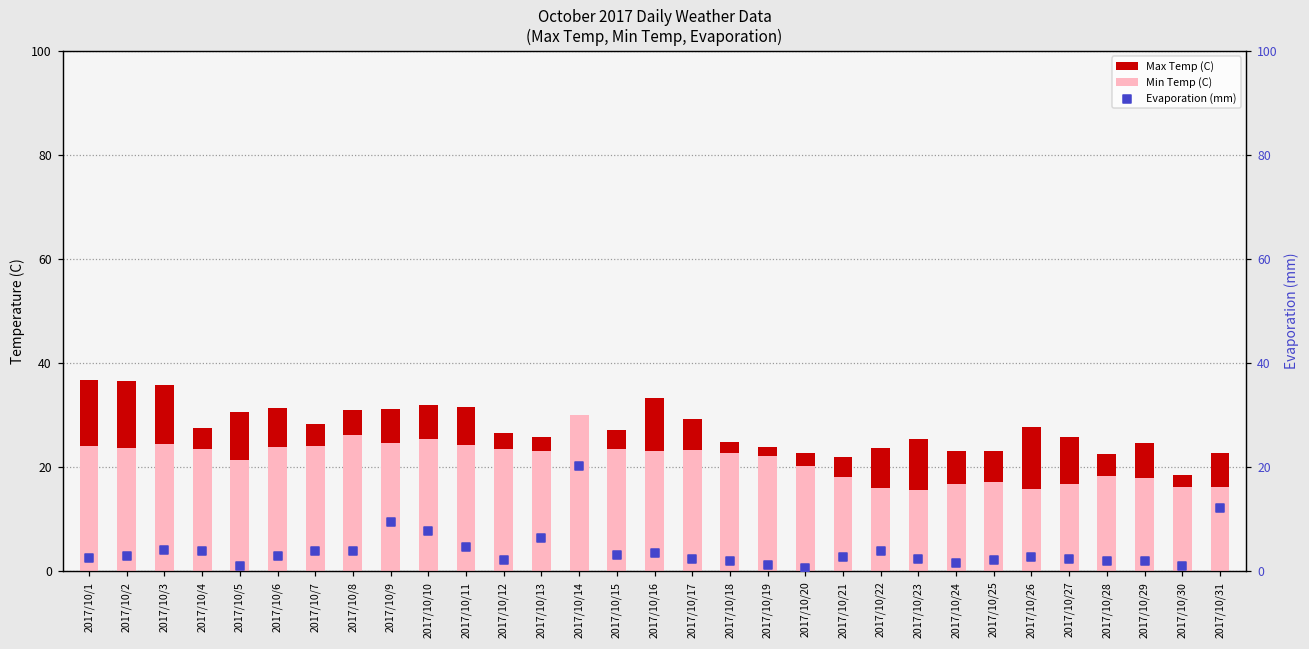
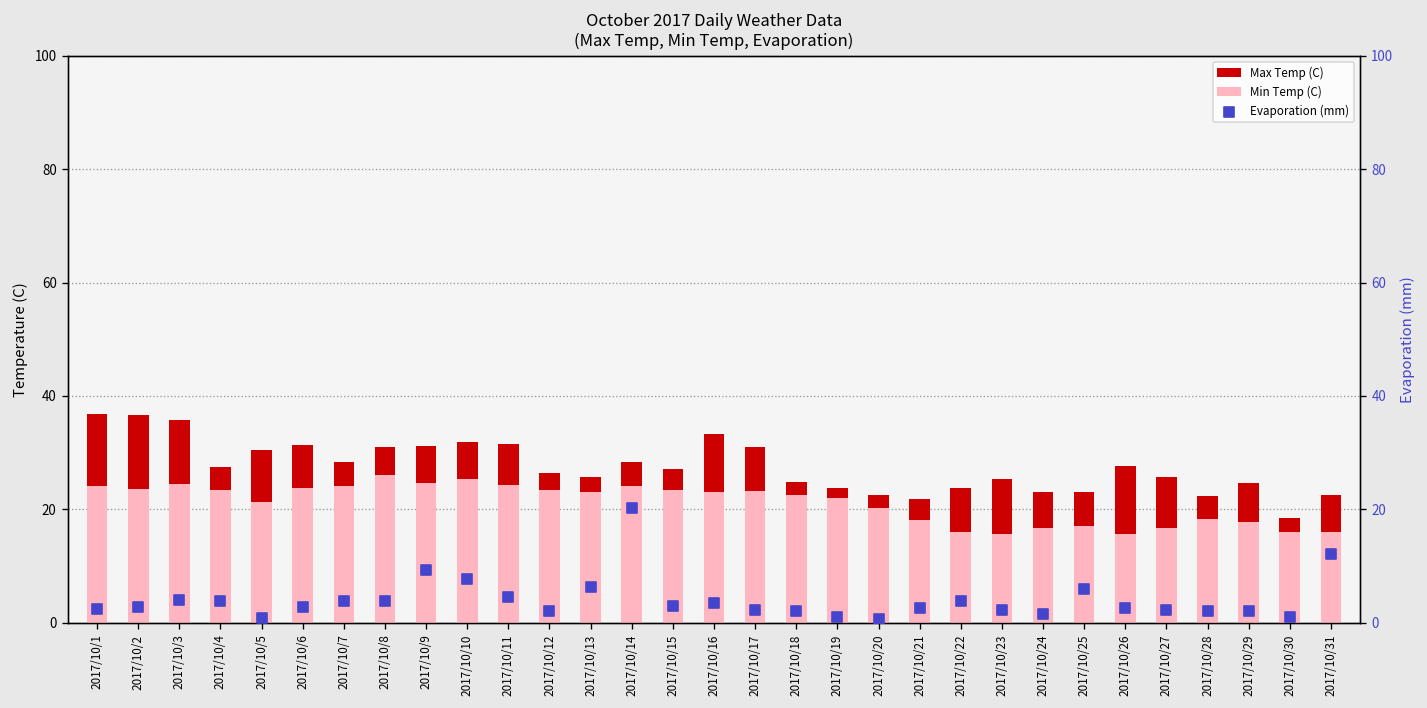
  {
    "Max Temp (C)": {
      "2017/10/1": 37,
      "2017/10/2": 37,
      "2017/10/3": 36,
      "2017/10/4": 27,
      "2017/10/5": 31,
      "2017/10/6": 31,
      "2017/10/7": 28,
      "2017/10/8": 31,
      "2017/10/9": 31,
      "2017/10/10": 32,
      "2017/10/11": 32,
      "2017/10/12": 27,
      "2017/10/13": 26,
      "2017/10/15": 27,
      "2017/10/16": 33,
-     "2017/10/17": 29,
+     "2017/10/17": 31,
      "2017/10/18": 25,
      "2017/10/19": 24,
      "2017/10/20": 23,
      "2017/10/21": 22,
      "2017/10/22": 24,
      "2017/10/23": 25,
      "2017/10/24": 23,
      "2017/10/25": 23,
      "2017/10/26": 28,
      "2017/10/27": 26,
      "2017/10/28": 22,
      "2017/10/29": 25,
      "2017/10/30": 18,
      "2017/10/31": 23
    },
    "Min Temp (C)": {
-     "2017/10/14": 30
+     "2017/10/14": 24
    },
    "Evaporation (mm)": {
-     "2017/10/25": 2
+     "2017/10/25": 6
    }
  }
